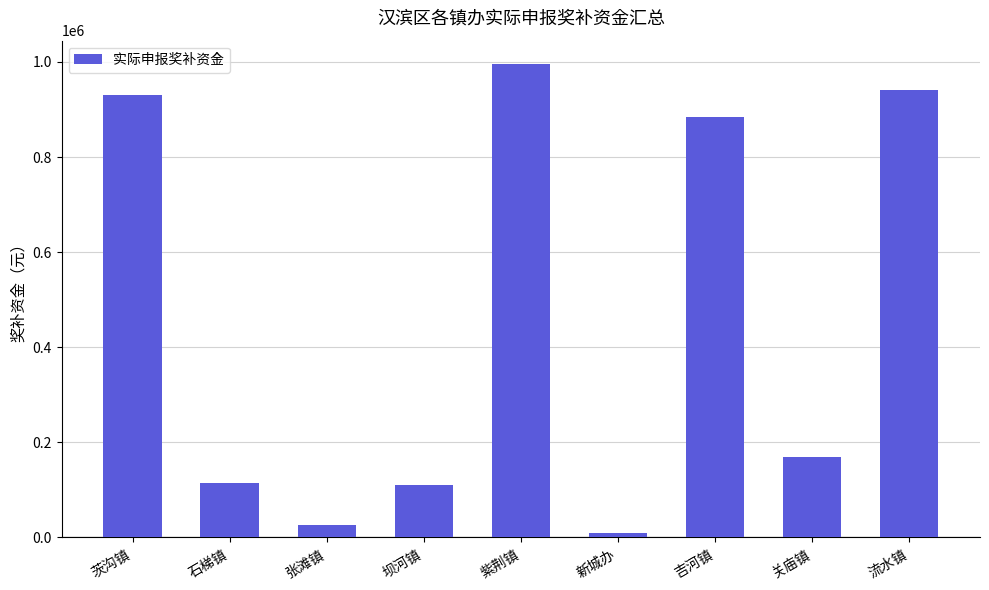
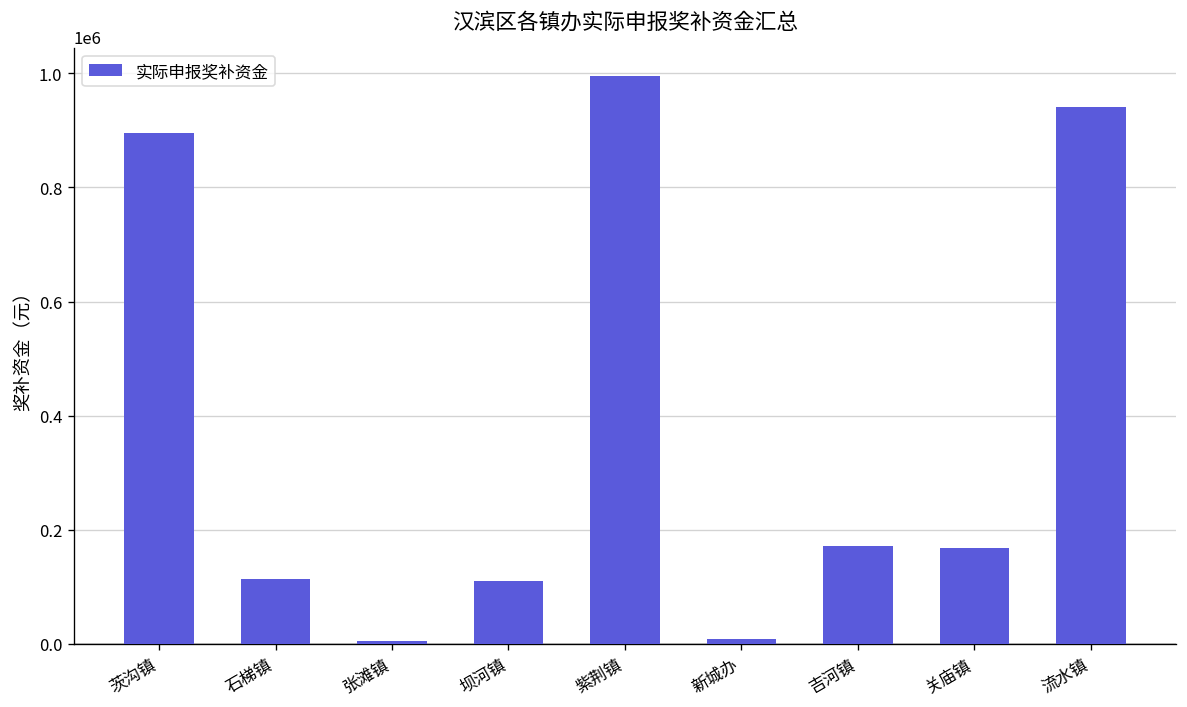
  {
-   "茨沟镇": 930000,
+   "茨沟镇": 890000,
    "石梯镇": 110000,
-   "张滩镇": 30000,
+   "张滩镇": 0,
    "坝河镇": 110000,
    "紫荆镇": 1000000,
    "新城办": 10000,
-   "吉河镇": 880000,
+   "吉河镇": 170000,
    "关庙镇": 170000,
    "流水镇": 940000
  }
